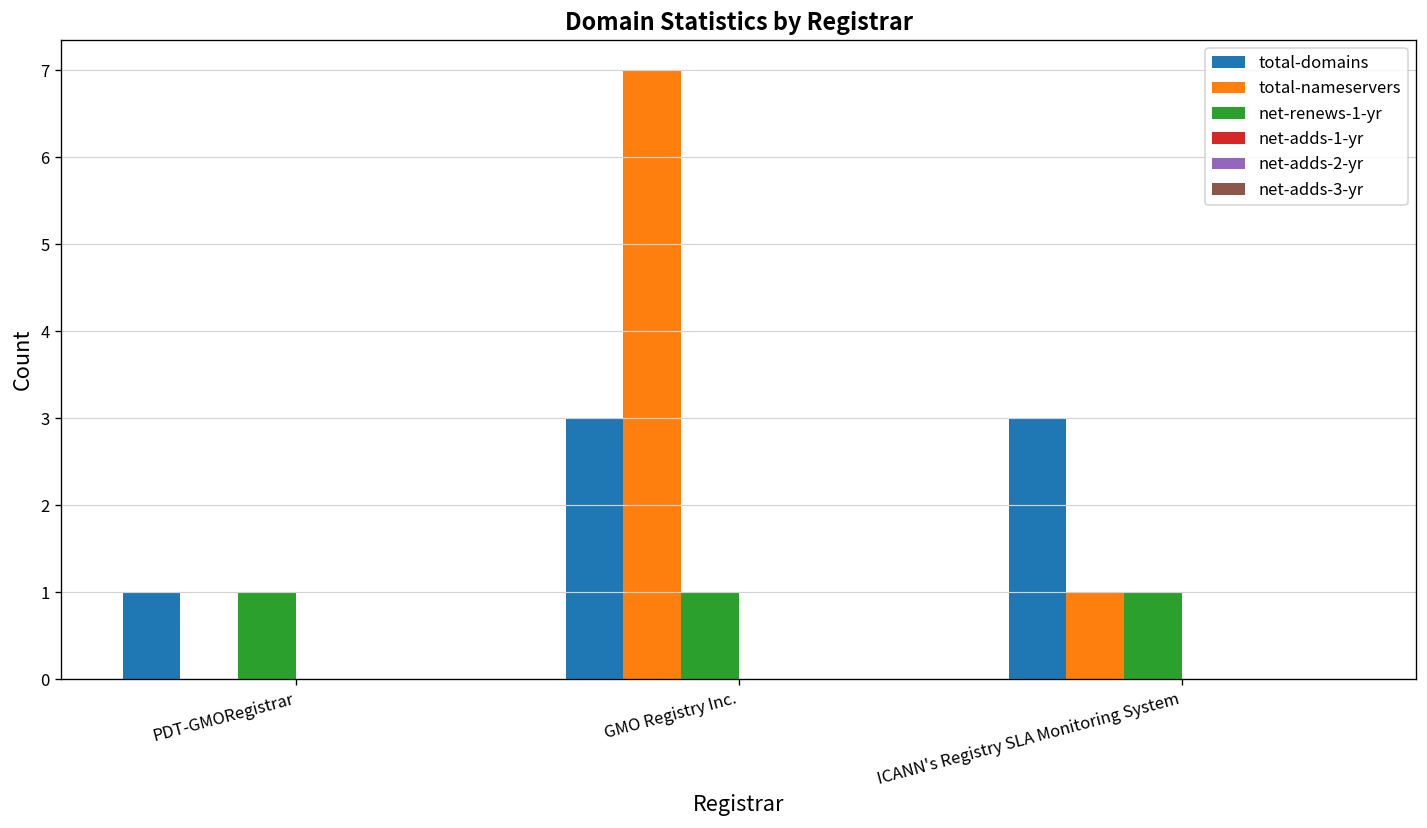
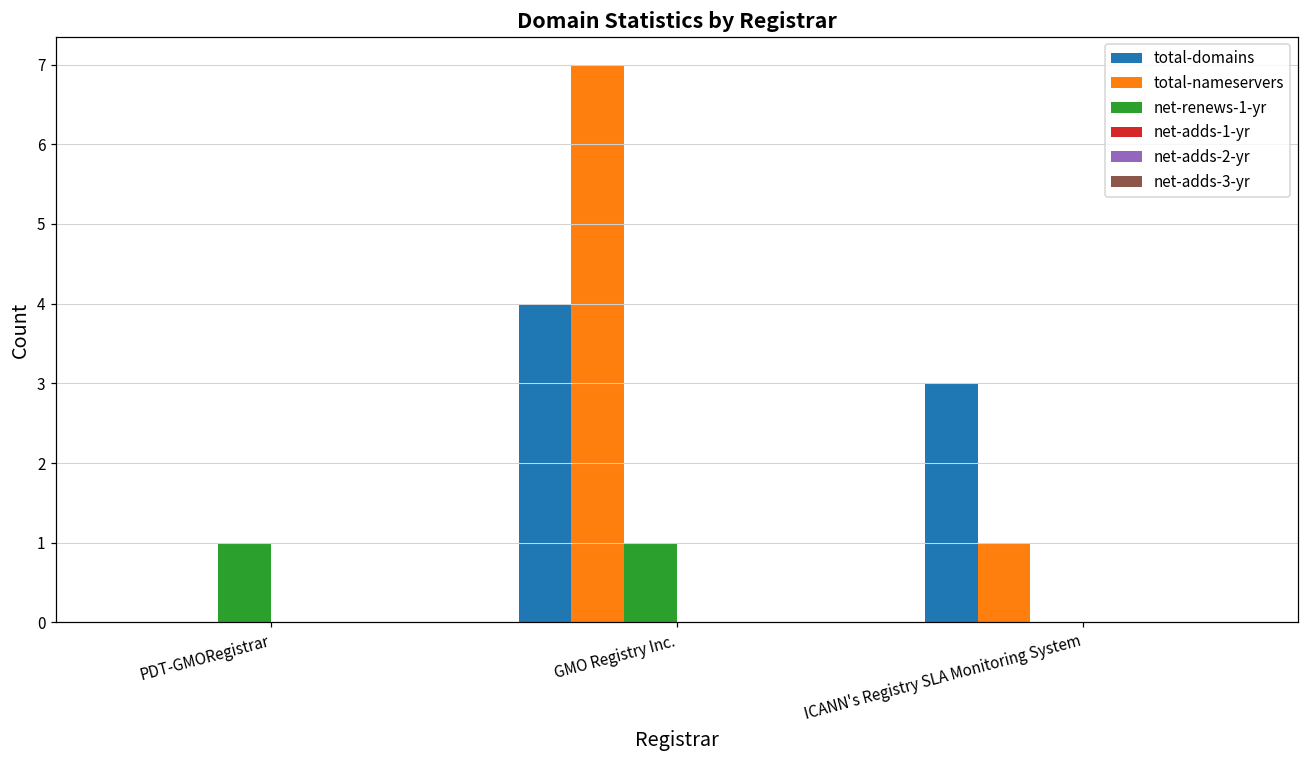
  {
    "total-domains": {
-     "PDT-GMORegistrar": 1,
-     "GMO Registry Inc.": 3,
+     "PDT-GMORegistrar": 0,
+     "GMO Registry Inc.": 4,
      "ICANN's Registry SLA Monitoring System": 3
    },
    "total-nameservers": {
      "PDT-GMORegistrar": 0,
      "GMO Registry Inc.": 7,
      "ICANN's Registry SLA Monitoring System": 1
    },
    "net-renews-1-yr": {
      "PDT-GMORegistrar": 1,
      "GMO Registry Inc.": 1,
-     "ICANN's Registry SLA Monitoring System": 1
+     "ICANN's Registry SLA Monitoring System": 0
    },
    "net-adds-1-yr": {
      "PDT-GMORegistrar": 0,
      "GMO Registry Inc.": 0,
      "ICANN's Registry SLA Monitoring System": 0
    },
    "net-adds-2-yr": {
      "PDT-GMORegistrar": 0,
      "GMO Registry Inc.": 0,
      "ICANN's Registry SLA Monitoring System": 0
    },
    "net-adds-3-yr": {
      "PDT-GMORegistrar": 0,
      "GMO Registry Inc.": 0,
      "ICANN's Registry SLA Monitoring System": 0
    }
  }
